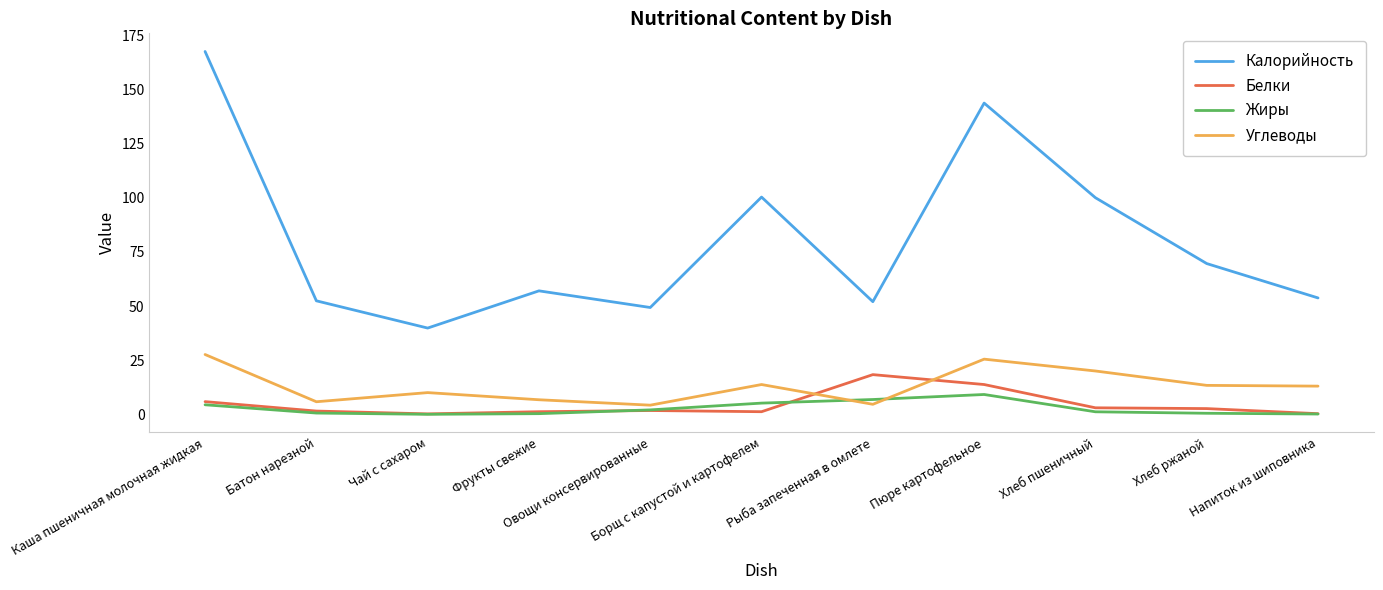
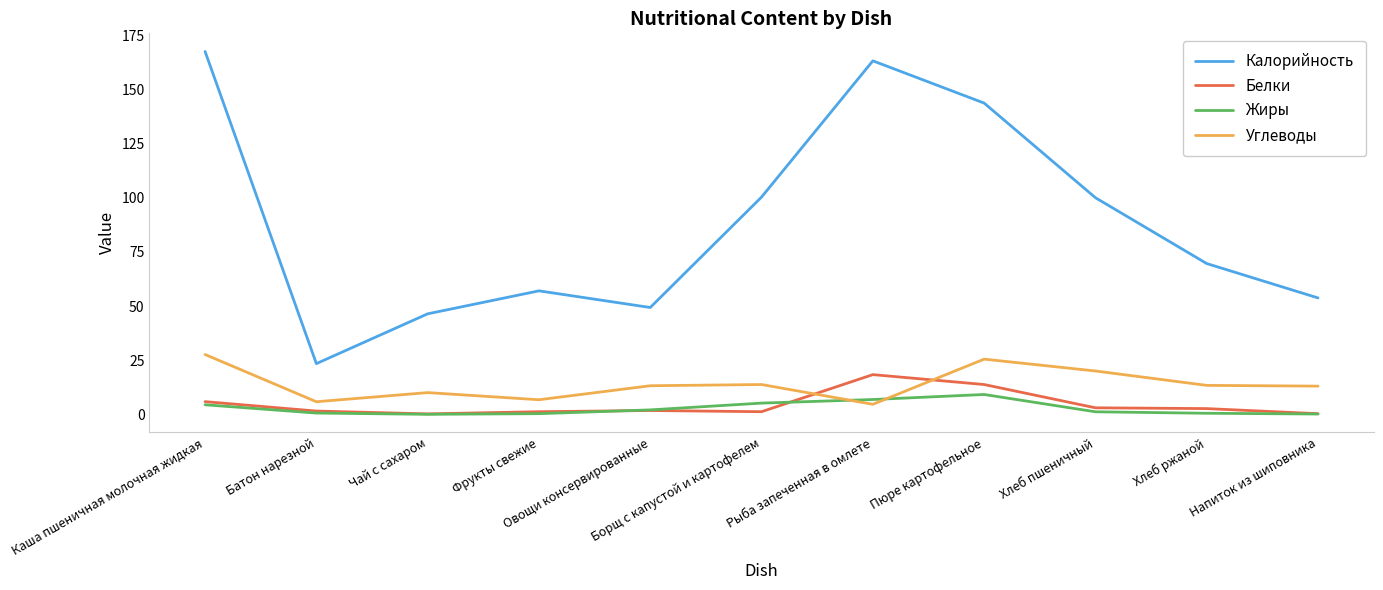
  {
    "Калорийность": {
      "Каша пшеничная молочная жидкая": 168,
-     "Батон нарезной": 52,
-     "Чай с сахаром": 40,
+     "Батон нарезной": 23,
+     "Чай с сахаром": 46,
      "Фрукты свежие": 57,
      "Овощи консервированные": 49,
      "Борщ с капустой и картофелем": 100,
-     "Рыба запеченная в омлете": 52,
+     "Рыба запеченная в омлете": 163,
      "Пюре картофельное": 144,
      "Хлеб пшеничный": 100,
      "Хлеб ржаной": 70,
      "Напиток из шиповника": 54
    },
    "Белки": {
      "Каша пшеничная молочная жидкая": 6,
      "Борщ с капустой и картофелем": 1,
      "Рыба запеченная в омлете": 18,
      "Пюре картофельное": 14,
      "Хлеб пшеничный": 3,
      "Хлеб ржаной": 3
    },
    "Жиры": {
      "Каша пшеничная молочная жидкая": 4,
      "Борщ с капустой и картофелем": 5,
      "Рыба запеченная в омлете": 7,
      "Пюре картофельное": 9,
      "Хлеб пшеничный": 1,
      "Хлеб ржаной": 0
    },
    "Углеводы": {
      "Каша пшеничная молочная жидкая": 28,
      "Батон нарезной": 6,
      "Чай с сахаром": 10,
      "Фрукты свежие": 7,
-     "Овощи консервированные": 4,
+     "Овощи консервированные": 13,
      "Борщ с капустой и картофелем": 14,
      "Рыба запеченная в омлете": 5,
      "Пюре картофельное": 25,
      "Хлеб пшеничный": 20,
      "Хлеб ржаной": 13,
      "Напиток из шиповника": 13
    }
  }
